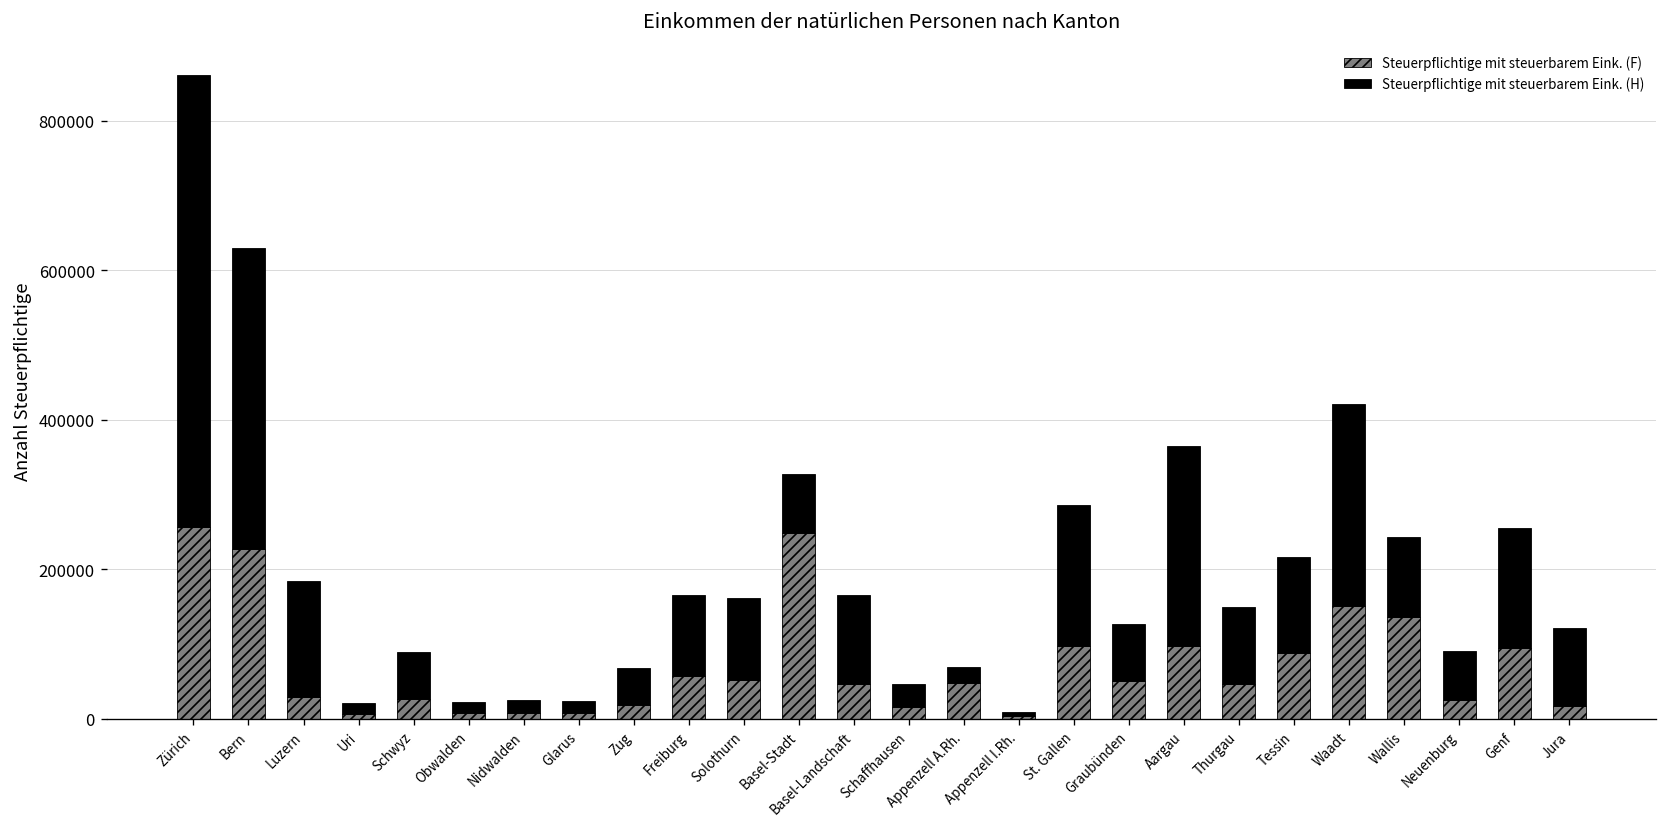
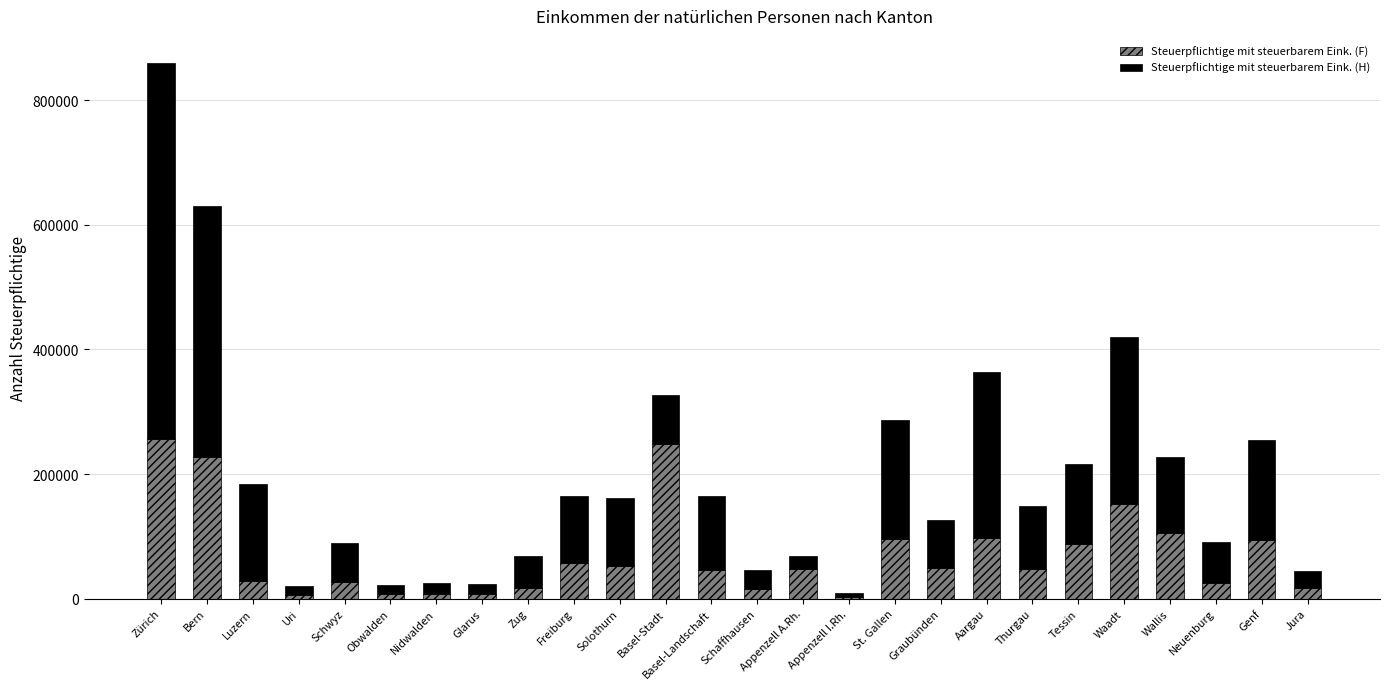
  {
    "Steuerpflichtige mit steuerbarem Eink. (F)": {
      "Zürich": 260000,
      "Bern": 230000,
      "Luzern": 30000,
      "Uri": 10000,
      "Schwyz": 30000,
      "Obwalden": 10000,
      "Nidwalden": 10000,
      "Glarus": 10000,
      "Zug": 20000,
      "Freiburg": 60000,
      "Solothurn": 50000,
      "Basel-Stadt": 250000,
      "Basel-Landschaft": 50000,
      "Schaffhausen": 20000,
      "Appenzell A.Rh.": 50000,
      "St. Gallen": 100000,
      "Graubünden": 50000,
      "Aargau": 100000,
      "Thurgau": 50000,
      "Tessin": 90000,
      "Waadt": 150000,
-     "Wallis": 140000,
+     "Wallis": 110000,
      "Neuenburg": 20000,
      "Genf": 90000,
      "Jura": 20000
    },
    "Steuerpflichtige mit steuerbarem Eink. (H)": {
      "Zürich": 600000,
      "Bern": 400000,
      "Luzern": 160000,
      "Uri": 10000,
      "Schwyz": 60000,
      "Obwalden": 10000,
      "Nidwalden": 20000,
      "Glarus": 20000,
      "Zug": 50000,
      "Freiburg": 110000,
      "Solothurn": 110000,
      "Basel-Stadt": 80000,
      "Basel-Landschaft": 120000,
      "Schaffhausen": 30000,
      "Appenzell A.Rh.": 20000,
      "Appenzell I.Rh.": 10000,
      "St. Gallen": 190000,
      "Graubünden": 80000,
      "Aargau": 270000,
      "Thurgau": 100000,
      "Tessin": 130000,
      "Waadt": 270000,
-     "Wallis": 110000,
+     "Wallis": 120000,
      "Neuenburg": 70000,
      "Genf": 160000,
-     "Jura": 100000
+     "Jura": 30000
    }
  }
